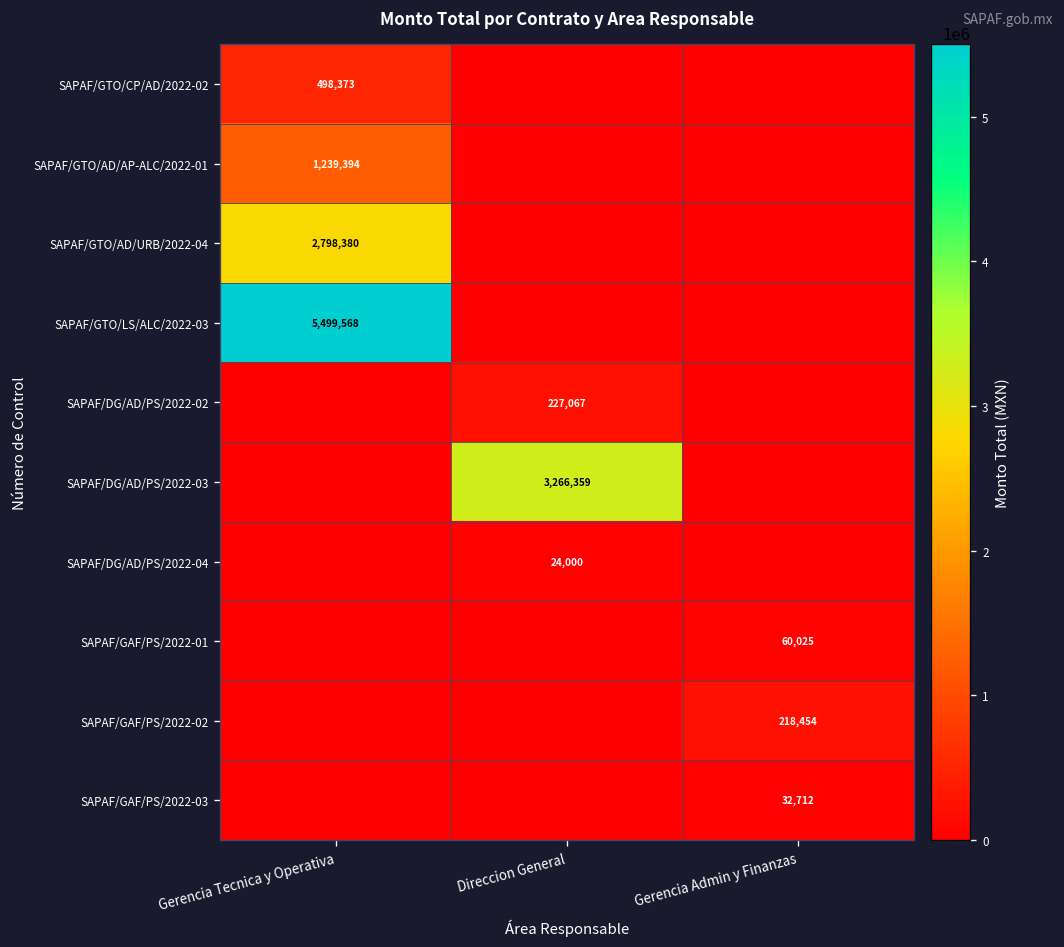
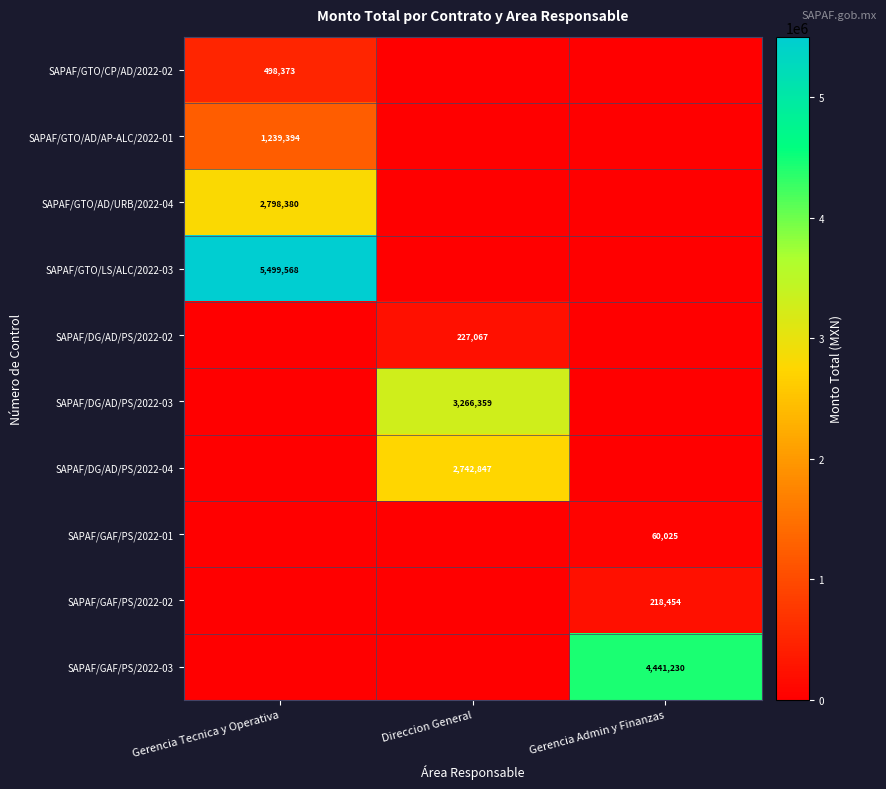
  {
    "SAPAF/GTO/CP/AD/2022-02": {
      "Gerencia Tecnica y Operativa": "498,373"
    },
    "SAPAF/GTO/AD/AP-ALC/2022-01": {
      "Gerencia Tecnica y Operativa": "1,239,394"
    },
    "SAPAF/GTO/AD/URB/2022-04": {
      "Gerencia Tecnica y Operativa": "2,798,380"
    },
    "SAPAF/GTO/LS/ALC/2022-03": {
      "Gerencia Tecnica y Operativa": "5,499,568"
    },
    "SAPAF/DG/AD/PS/2022-02": {
      "Direccion General": "227,067"
    },
    "SAPAF/DG/AD/PS/2022-03": {
      "Direccion General": "3,266,359"
    },
    "SAPAF/DG/AD/PS/2022-04": {
-     "Direccion General": "24,000"
+     "Direccion General": "2,742,847"
    },
    "SAPAF/GAF/PS/2022-01": {
      "Gerencia Admin y Finanzas": "60,025"
    },
    "SAPAF/GAF/PS/2022-02": {
      "Gerencia Admin y Finanzas": "218,454"
    },
    "SAPAF/GAF/PS/2022-03": {
-     "Gerencia Admin y Finanzas": "32,712"
+     "Gerencia Admin y Finanzas": "4,441,230"
    }
  }
